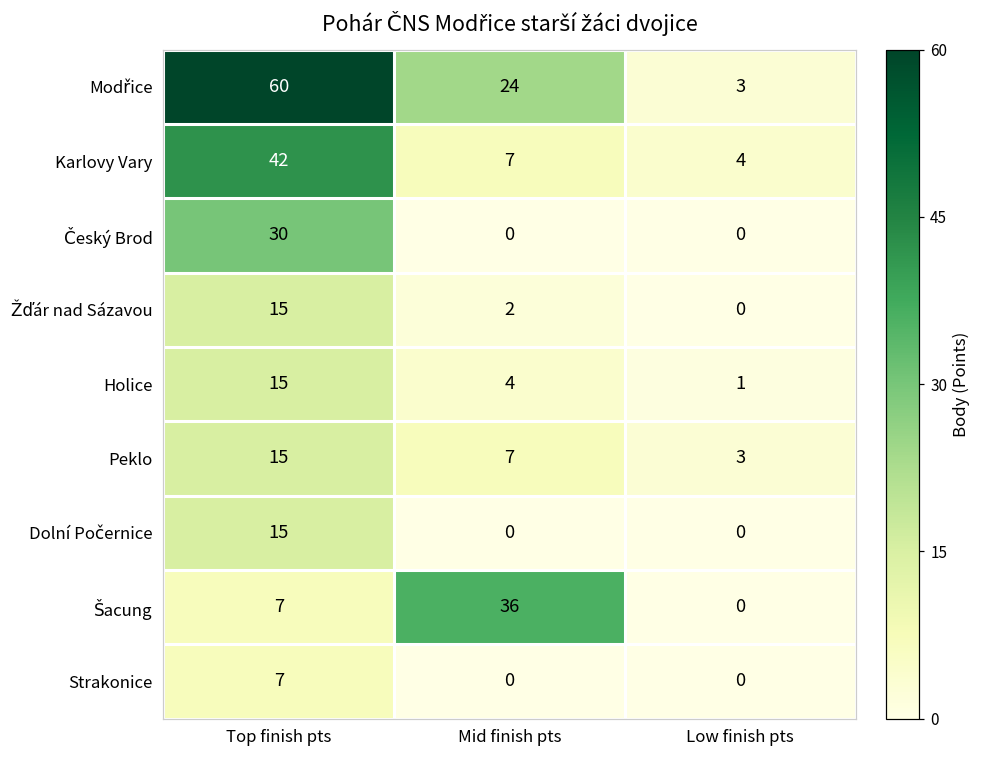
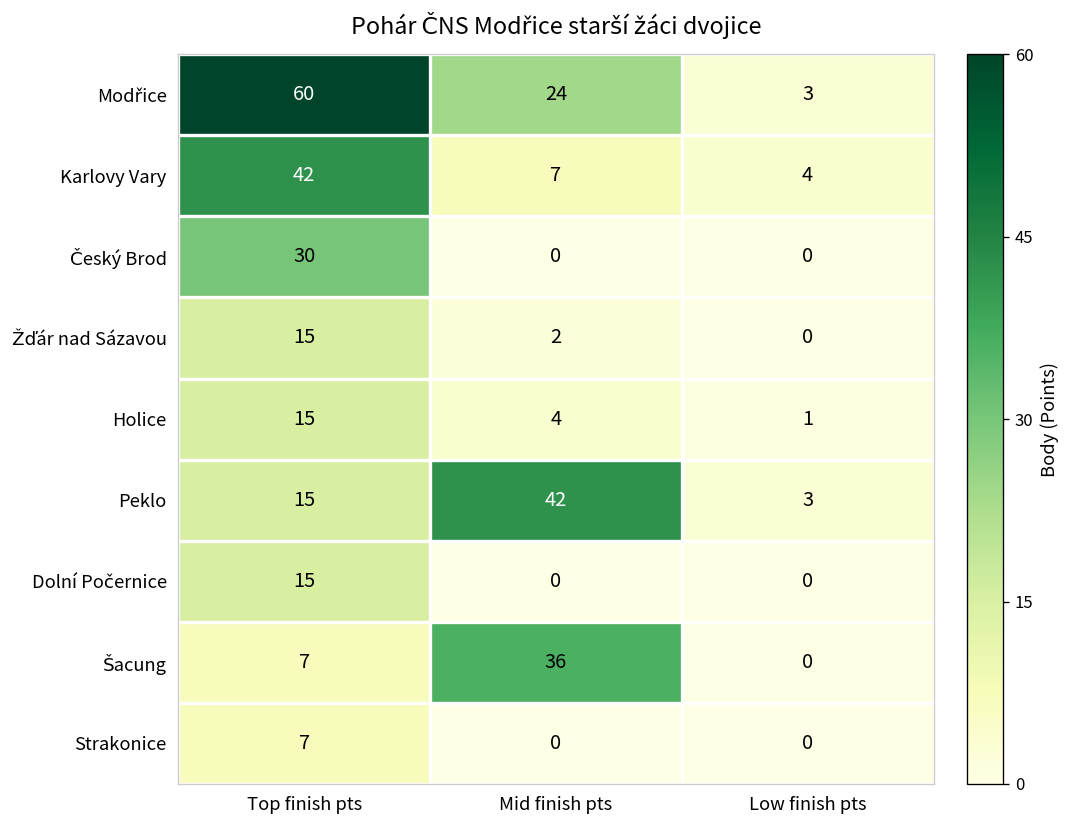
  {
    "Modřice": {
      "Top finish pts": 60,
      "Mid finish pts": 24,
      "Low finish pts": 3
    },
    "Karlovy Vary": {
      "Top finish pts": 42,
      "Mid finish pts": 7,
      "Low finish pts": 4
    },
    "Český Brod": {
      "Top finish pts": 30,
      "Mid finish pts": 0,
      "Low finish pts": 0
    },
    "Žďár nad Sázavou": {
      "Top finish pts": 15,
      "Mid finish pts": 2,
      "Low finish pts": 0
    },
    "Holice": {
      "Top finish pts": 15,
      "Mid finish pts": 4,
      "Low finish pts": 1
    },
    "Peklo": {
      "Top finish pts": 15,
-     "Mid finish pts": 7,
+     "Mid finish pts": 42,
      "Low finish pts": 3
    },
    "Dolní Počernice": {
      "Top finish pts": 15,
      "Mid finish pts": 0,
      "Low finish pts": 0
    },
    "Šacung": {
      "Top finish pts": 7,
      "Mid finish pts": 36,
      "Low finish pts": 0
    },
    "Strakonice": {
      "Top finish pts": 7,
      "Mid finish pts": 0,
      "Low finish pts": 0
    }
  }
